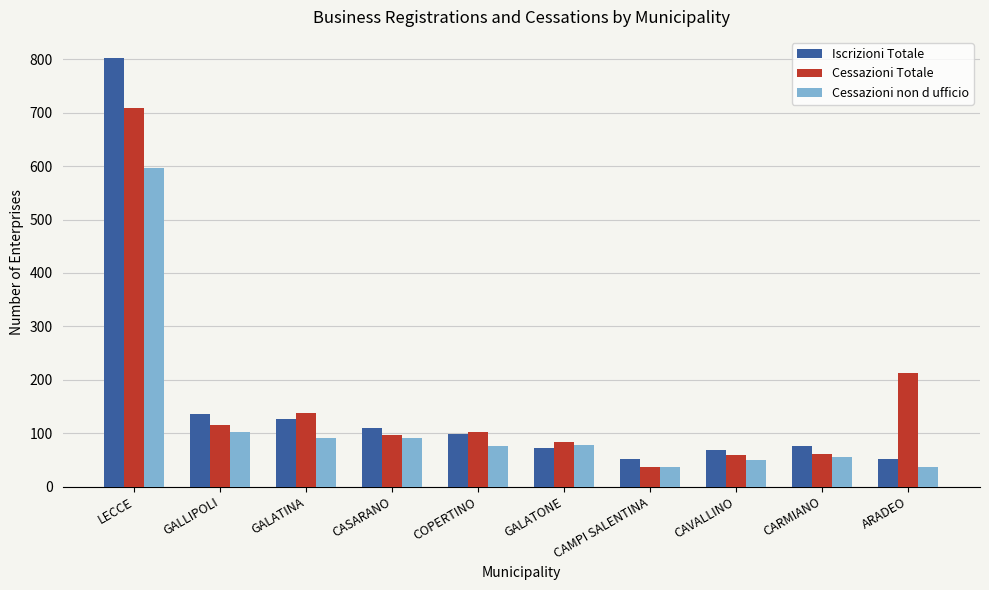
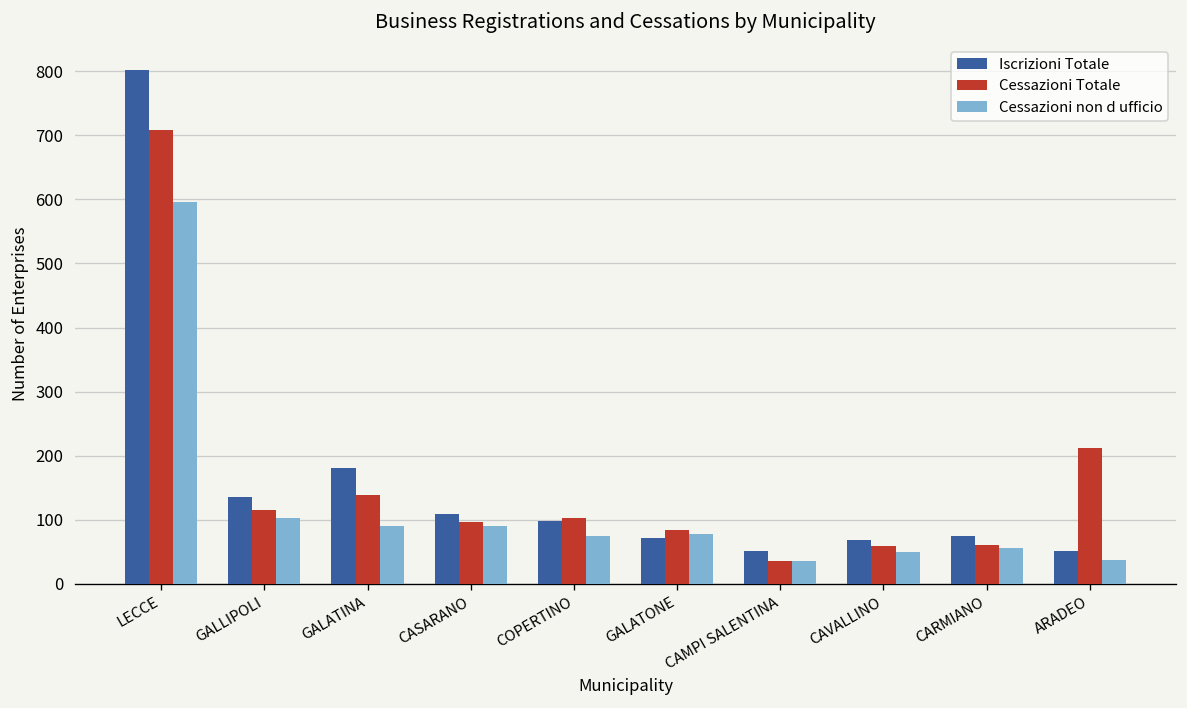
  {
    "Iscrizioni Totale": {
      "LECCE": 800,
      "GALLIPOLI": 140,
-     "GALATINA": 130,
+     "GALATINA": 180,
      "CASARANO": 110,
      "COPERTINO": 100,
      "GALATONE": 70,
      "CAMPI SALENTINA": 50,
      "CAVALLINO": 70,
      "CARMIANO": 80,
      "ARADEO": 50
    },
    "Cessazioni Totale": {
      "LECCE": 710,
      "GALLIPOLI": 120,
      "GALATINA": 140,
      "CASARANO": 100,
      "COPERTINO": 100,
      "GALATONE": 80,
      "CAMPI SALENTINA": 40,
      "CAVALLINO": 60,
      "CARMIANO": 60,
      "ARADEO": 210
    },
    "Cessazioni non d ufficio": {
      "LECCE": 600,
      "GALLIPOLI": 100,
      "GALATINA": 90,
      "CASARANO": 90,
      "COPERTINO": 80,
      "GALATONE": 80,
      "CAMPI SALENTINA": 40,
      "CAVALLINO": 50,
      "CARMIANO": 60,
      "ARADEO": 40
    }
  }
